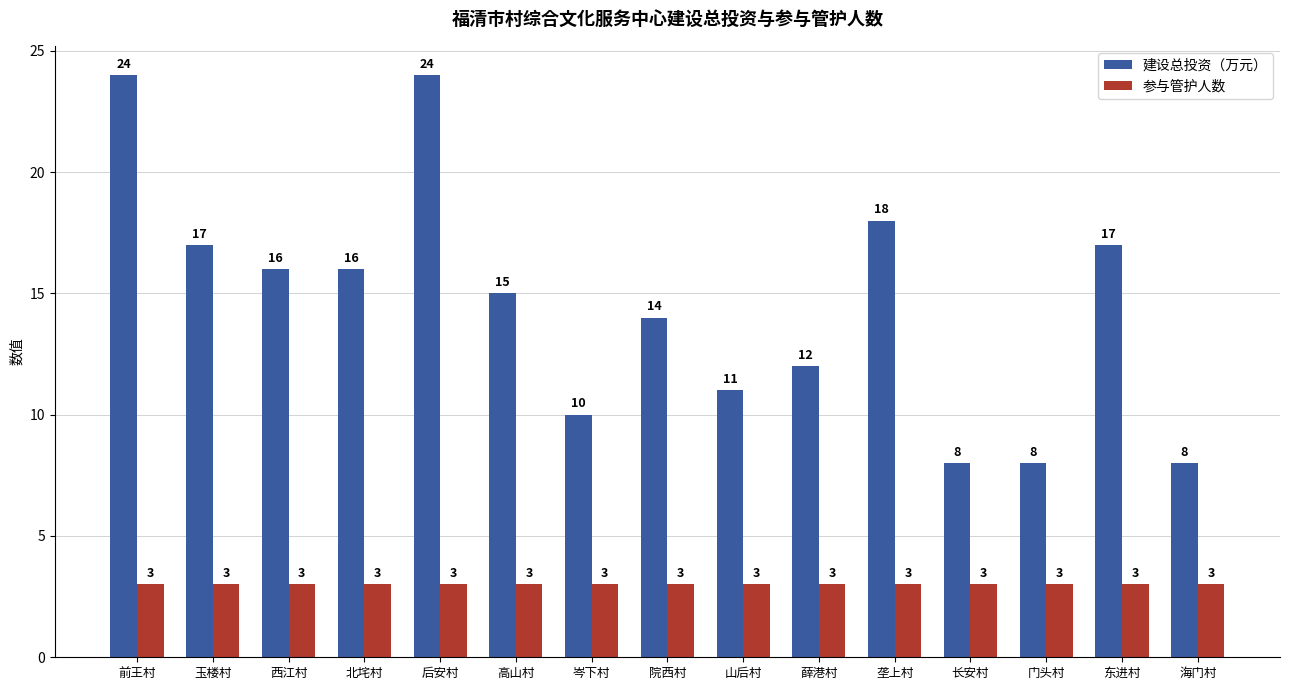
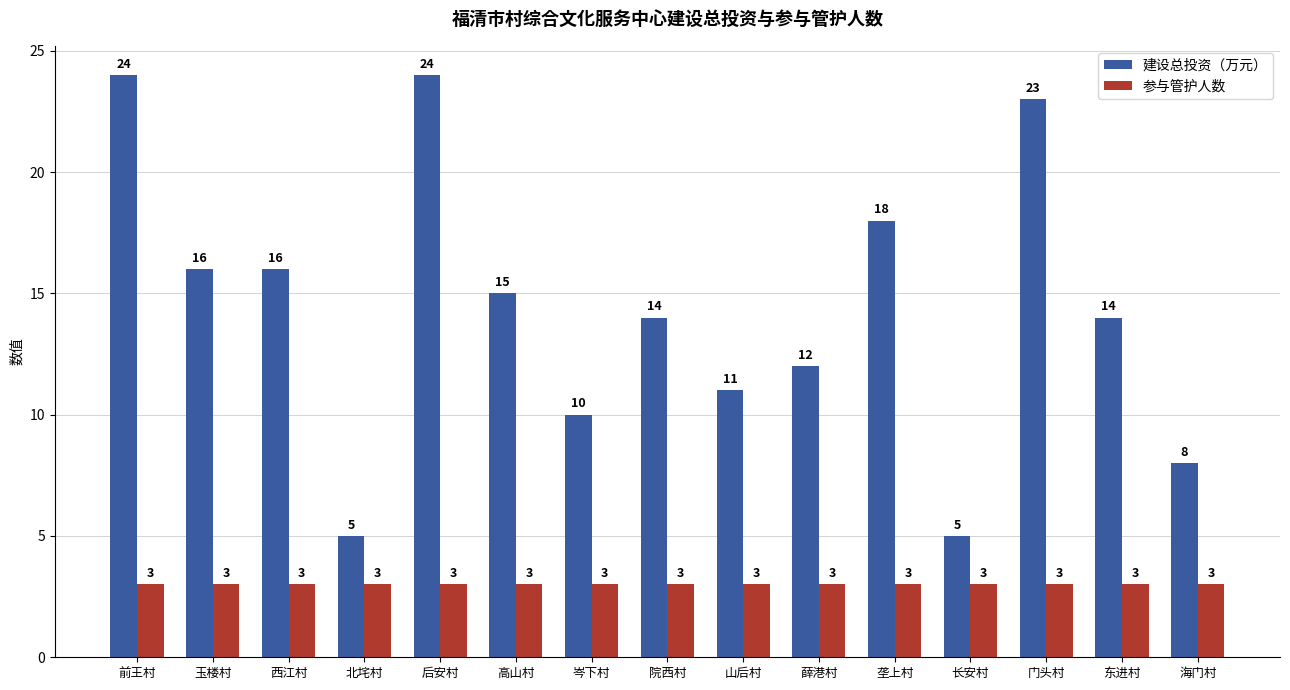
  {
    "建设总投资（万元）": {
      "前王村": 24,
-     "玉楼村": 17,
+     "玉楼村": 16,
      "西江村": 16,
-     "北垞村": 16,
+     "北垞村": 5,
      "后安村": 24,
      "高山村": 15,
      "岑下村": 10,
      "院西村": 14,
      "山后村": 11,
      "薛港村": 12,
      "垄上村": 18,
-     "长安村": 8,
-     "门头村": 8,
-     "东进村": 17,
+     "长安村": 5,
+     "门头村": 23,
+     "东进村": 14,
      "海门村": 8
    },
    "参与管护人数": {
      "前王村": 3,
      "玉楼村": 3,
      "西江村": 3,
      "北垞村": 3,
      "后安村": 3,
      "高山村": 3,
      "岑下村": 3,
      "院西村": 3,
      "山后村": 3,
      "薛港村": 3,
      "垄上村": 3,
      "长安村": 3,
      "门头村": 3,
      "东进村": 3,
      "海门村": 3
    }
  }
